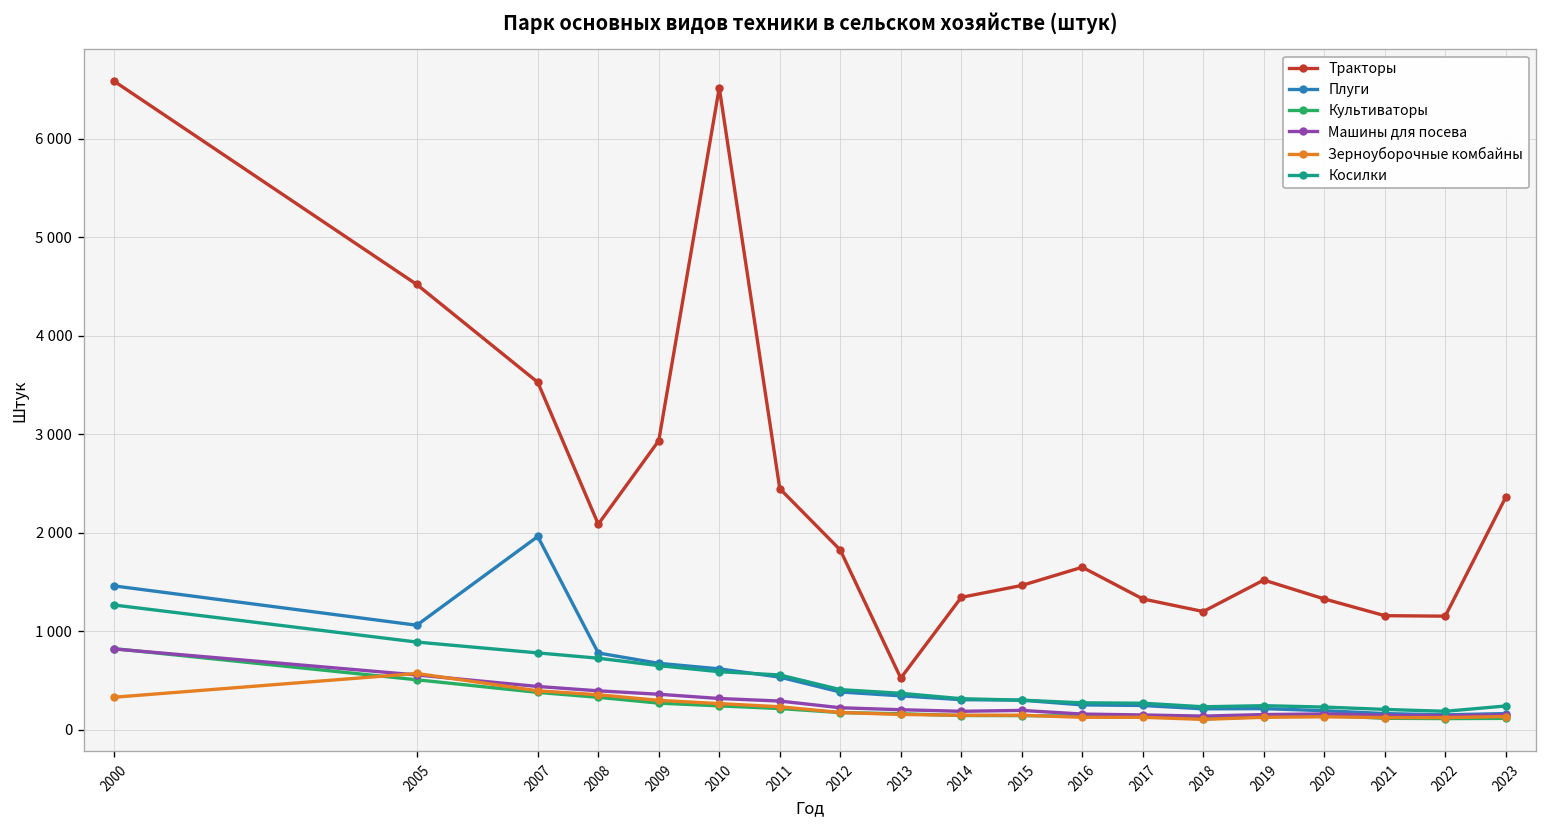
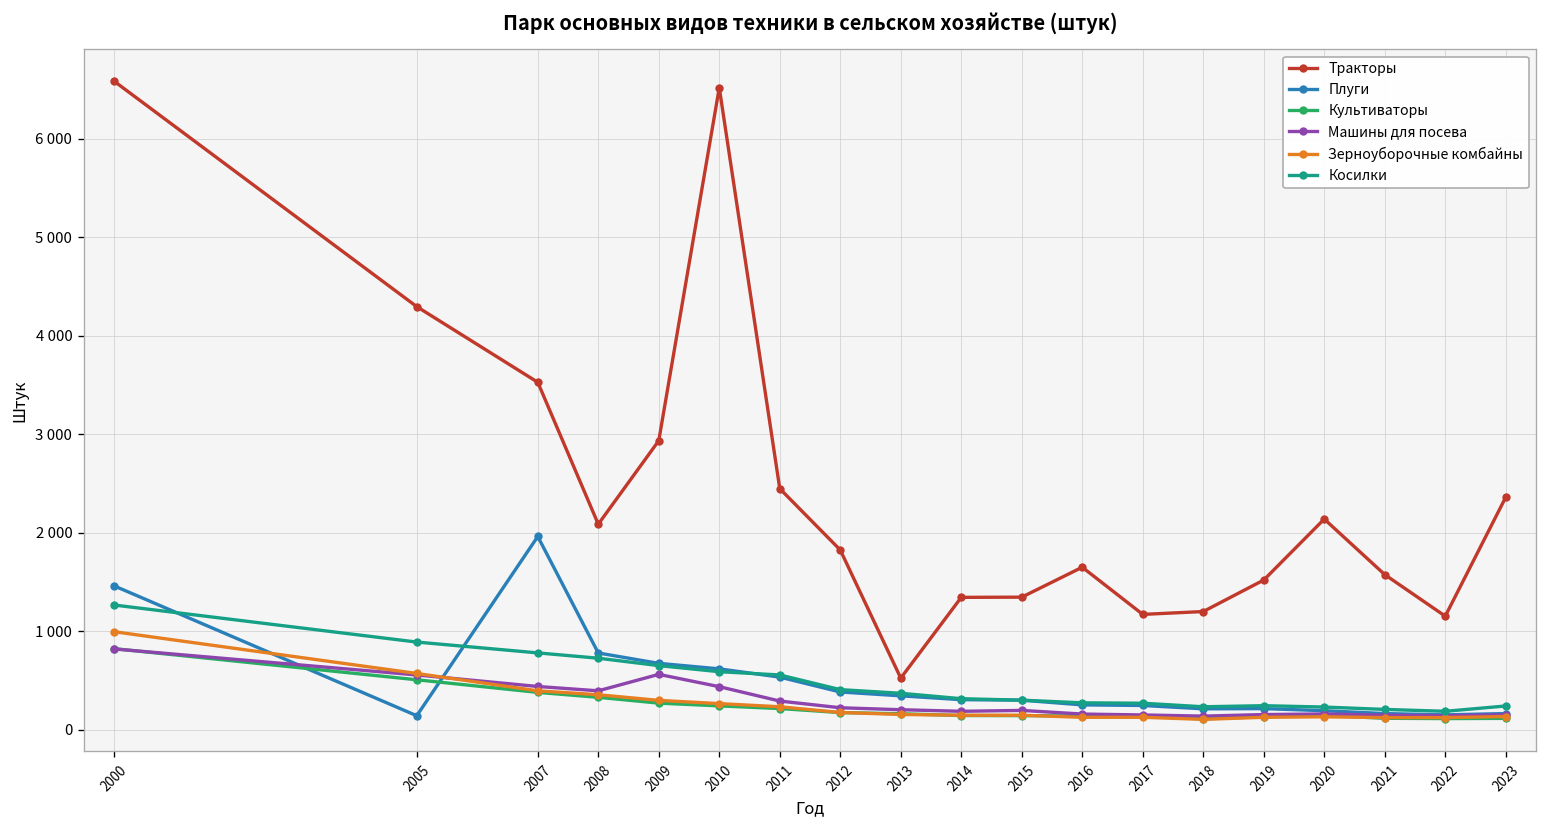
  {
    "Тракторы": {
      "2000": 6600,
-     "2005": 4500,
+     "2005": 4300,
      "2007": 3500,
      "2008": 2100,
      "2009": 2900,
      "2010": 6500,
      "2011": 2400,
      "2012": 1800,
      "2013": 500,
      "2014": 1300,
-     "2015": 1500,
+     "2015": 1300,
      "2016": 1600,
-     "2017": 1300,
+     "2017": 1200,
      "2018": 1200,
      "2019": 1500,
-     "2020": 1300,
-     "2021": 1200,
+     "2020": 2100,
+     "2021": 1600,
      "2022": 1200,
      "2023": 2400
    },
    "Плуги": {
      "2000": 1500,
-     "2005": 1100,
+     "2005": 100,
      "2007": 2000,
      "2008": 800,
      "2020": 200
    },
    "Машины для посева": {
      "2007": 400,
      "2008": 400,
-     "2009": 400,
-     "2010": 300,
+     "2009": 600,
+     "2010": 400,
      "2011": 300,
      "2012": 200,
      "2013": 200,
      "2014": 200,
      "2015": 200
    },
    "Зерноуборочные комбайны": {
-     "2000": 300
+     "2000": 1000
    }
  }
